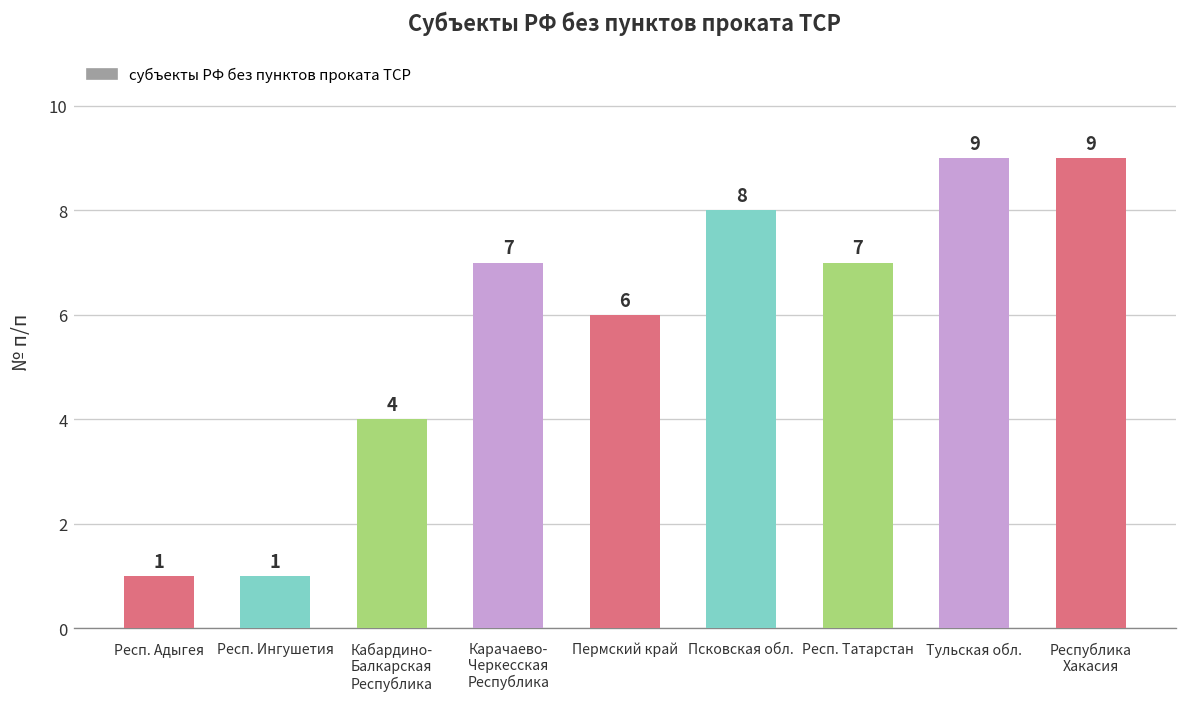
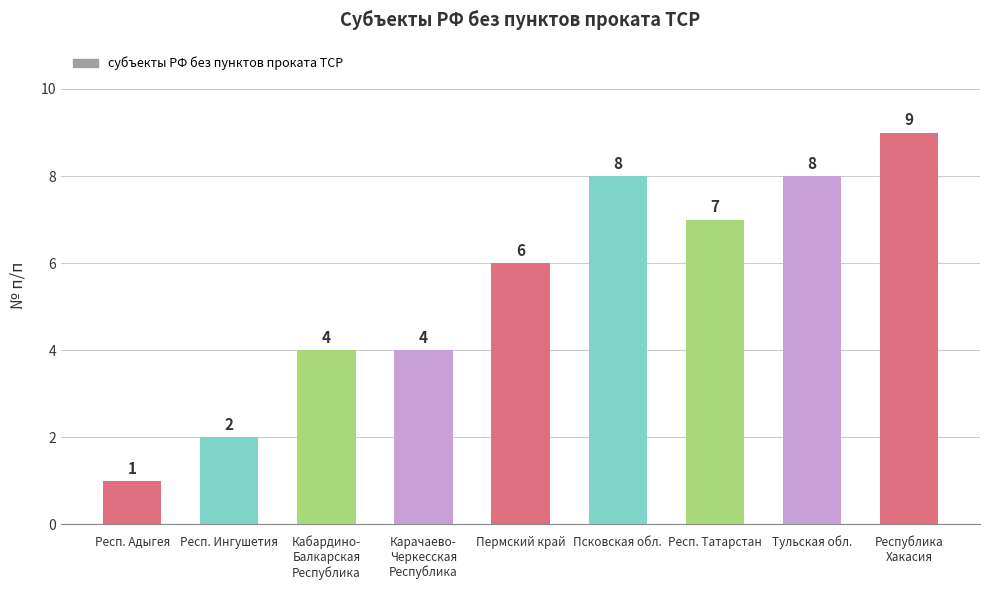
  {
    "Респ. Адыгея": 1,
-   "Респ. Ингушетия": 1,
+   "Респ. Ингушетия": 2,
    "Кабардино- Балкарская Республика": 4,
-   "Карачаево- Черкесская Республика": 7,
+   "Карачаево- Черкесская Республика": 4,
    "Пермский край": 6,
    "Псковская обл.": 8,
    "Респ. Татарстан": 7,
-   "Тульская обл.": 9,
+   "Тульская обл.": 8,
    "Республика Хакасия": 9
  }
